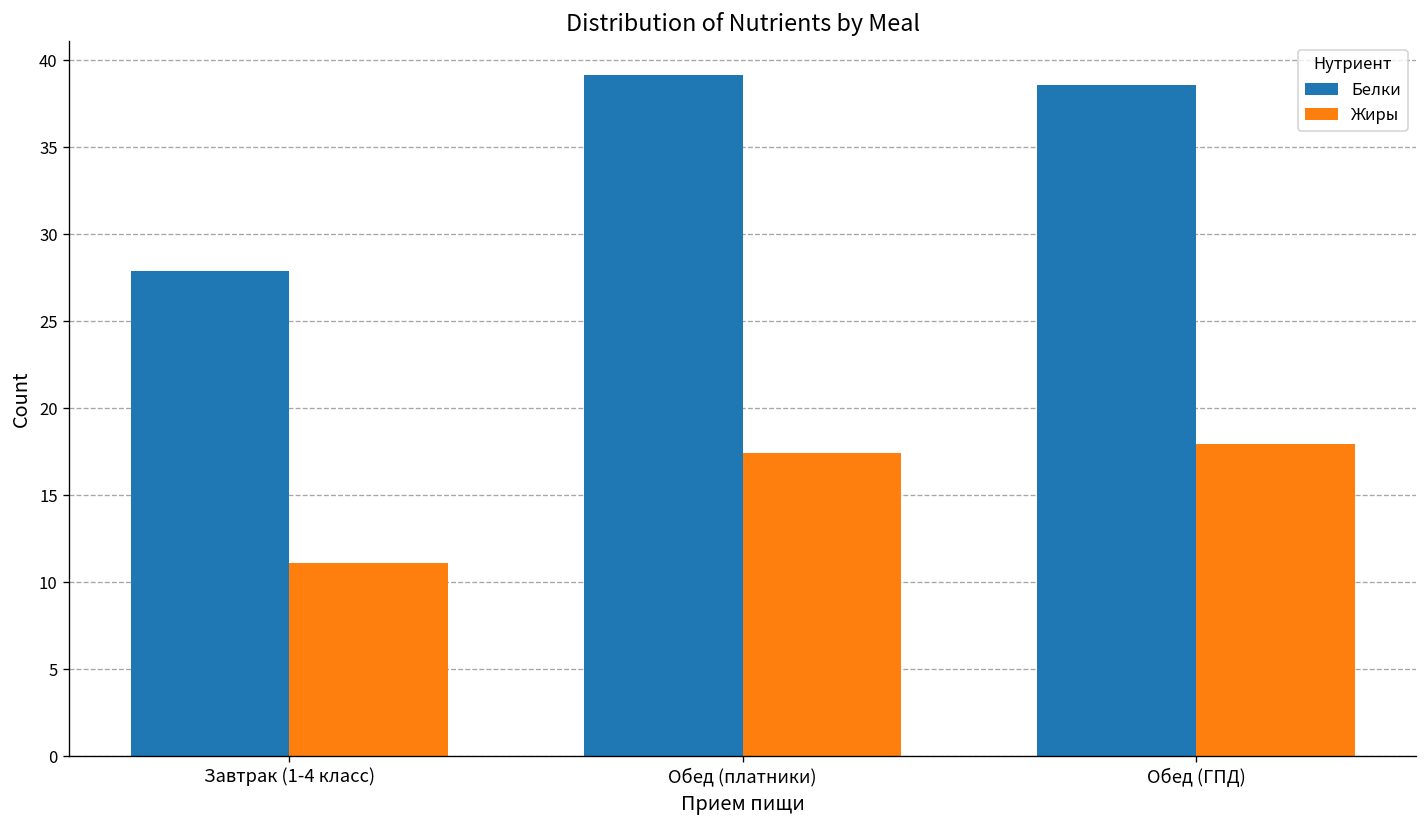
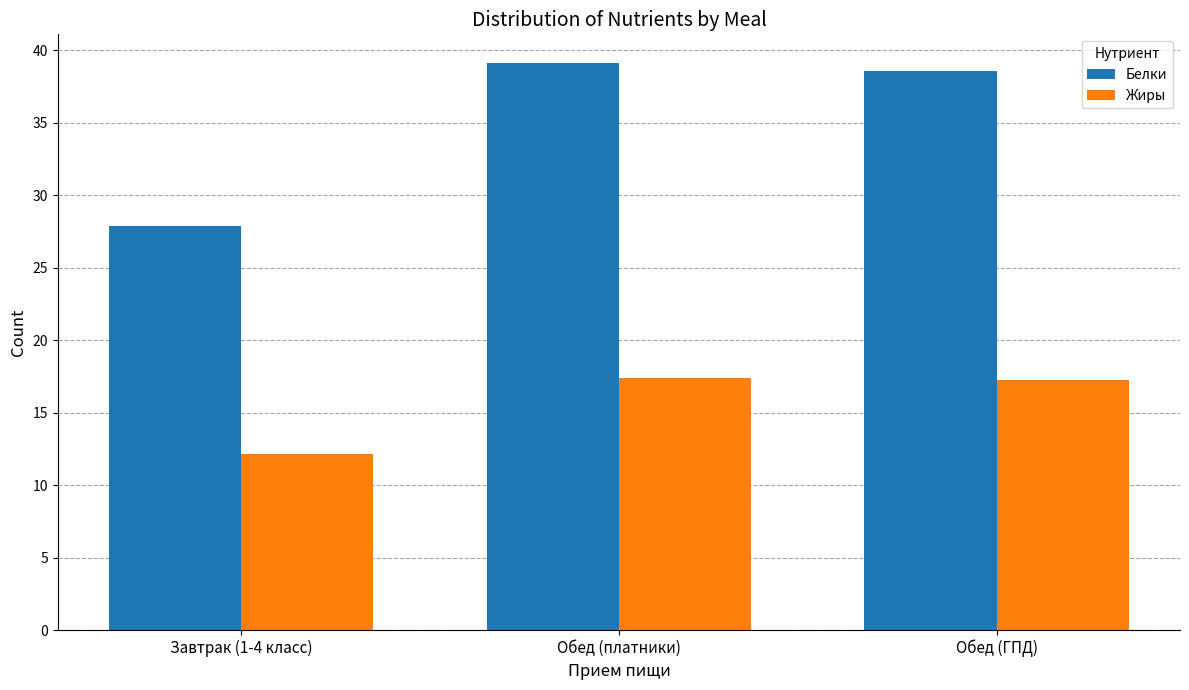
  {
    "Белки": {
      "Завтрак (1-4 класс)": 27.9,
      "Обед (платники)": 39.1,
      "Обед (ГПД)": 38.6
    },
    "Жиры": {
-     "Завтрак (1-4 класс)": 11.1,
+     "Завтрак (1-4 класс)": 12.1,
      "Обед (платники)": 17.4,
-     "Обед (ГПД)": 18.0
+     "Обед (ГПД)": 17.3
    }
  }
